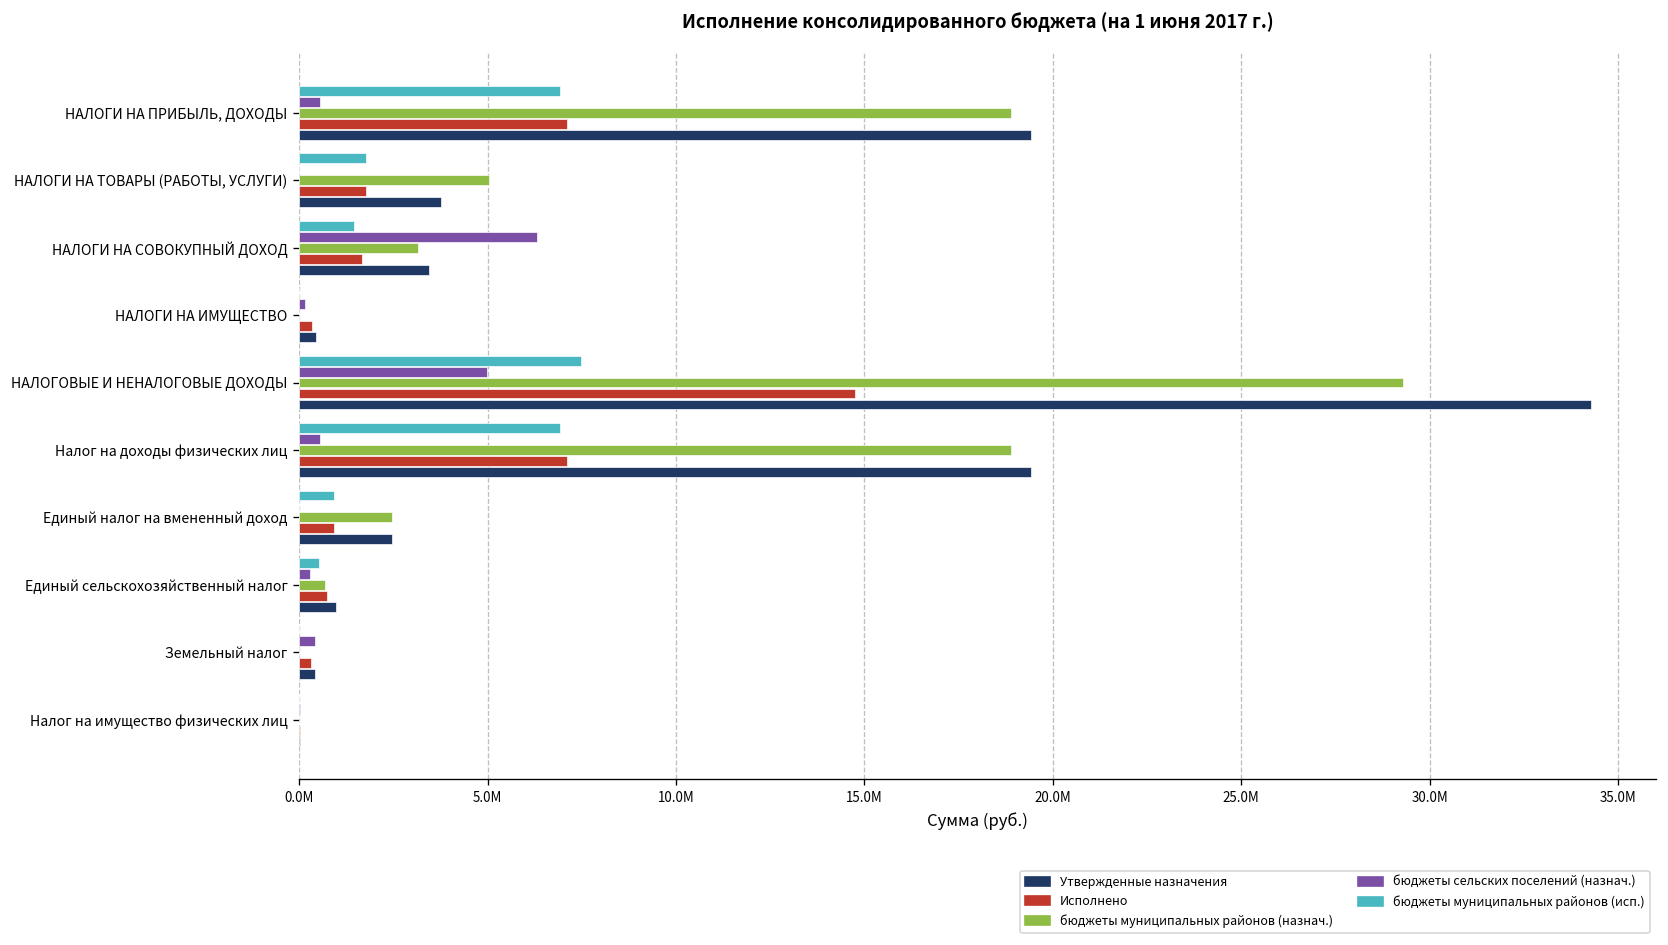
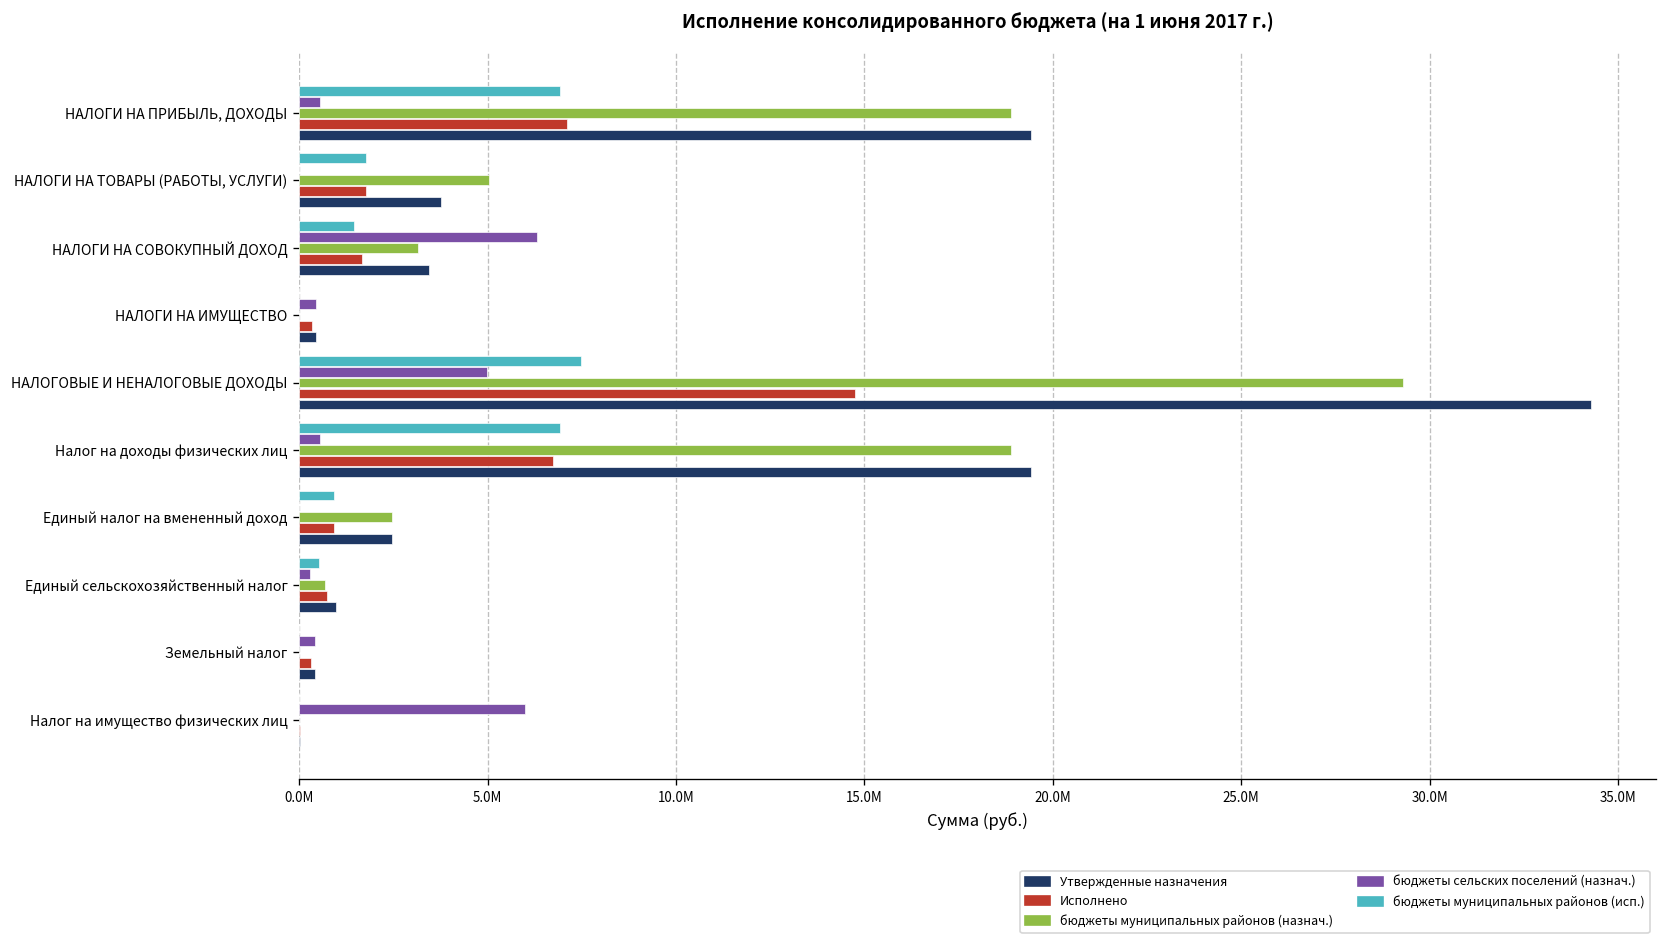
  {
    "Утвержденные назначения": {
      "НАЛОГИ НА ПРИБЫЛЬ, ДОХОДЫ": 19400000,
      "НАЛОГИ НА ТОВАРЫ (РАБОТЫ, УСЛУГИ)": 3800000,
      "НАЛОГИ НА СОВОКУПНЫЙ ДОХОД": 3500000,
      "НАЛОГИ НА ИМУЩЕСТВО": 400000,
      "НАЛОГОВЫЕ И НЕНАЛОГОВЫЕ ДОХОДЫ": 34300000,
      "Налог на доходы физических лиц": 19400000,
      "Единый налог на вмененный доход": 2500000,
      "Единый сельскохозяйственный налог": 1000000,
      "Земельный налог": 400000
    },
    "Исполнено": {
      "НАЛОГИ НА ПРИБЫЛЬ, ДОХОДЫ": 7100000,
      "НАЛОГИ НА ТОВАРЫ (РАБОТЫ, УСЛУГИ)": 1800000,
      "НАЛОГИ НА СОВОКУПНЫЙ ДОХОД": 1700000,
      "НАЛОГИ НА ИМУЩЕСТВО": 300000,
      "НАЛОГОВЫЕ И НЕНАЛОГОВЫЕ ДОХОДЫ": 14700000,
-     "Налог на доходы физических лиц": 7100000,
+     "Налог на доходы физических лиц": 6700000,
      "Единый налог на вмененный доход": 900000,
      "Единый сельскохозяйственный налог": 700000,
      "Земельный налог": 300000
    },
    "бюджеты муниципальных районов (назнач.)": {
      "НАЛОГИ НА ПРИБЫЛЬ, ДОХОДЫ": 18900000,
      "НАЛОГИ НА ТОВАРЫ (РАБОТЫ, УСЛУГИ)": 5000000,
      "НАЛОГИ НА СОВОКУПНЫЙ ДОХОД": 3200000,
      "НАЛОГИ НА ИМУЩЕСТВО": 0,
      "НАЛОГОВЫЕ И НЕНАЛОГОВЫЕ ДОХОДЫ": 29300000,
      "Налог на доходы физических лиц": 18900000,
      "Единый налог на вмененный доход": 2500000,
      "Единый сельскохозяйственный налог": 700000,
      "Земельный налог": 0,
      "Налог на имущество физических лиц": 0
    },
    "бюджеты сельских поселений (назнач.)": {
      "НАЛОГИ НА ПРИБЫЛЬ, ДОХОДЫ": 500000,
      "НАЛОГИ НА ТОВАРЫ (РАБОТЫ, УСЛУГИ)": 0,
      "НАЛОГИ НА СОВОКУПНЫЙ ДОХОД": 6300000,
-     "НАЛОГИ НА ИМУЩЕСТВО": 100000,
+     "НАЛОГИ НА ИМУЩЕСТВО": 400000,
      "НАЛОГОВЫЕ И НЕНАЛОГОВЫЕ ДОХОДЫ": 5000000,
      "Налог на доходы физических лиц": 500000,
      "Единый налог на вмененный доход": 0,
      "Единый сельскохозяйственный налог": 300000,
      "Земельный налог": 400000,
-     "Налог на имущество физических лиц": 0
+     "Налог на имущество физических лиц": 6000000
    },
    "бюджеты муниципальных районов (исп.)": {
      "НАЛОГИ НА ПРИБЫЛЬ, ДОХОДЫ": 6900000,
      "НАЛОГИ НА ТОВАРЫ (РАБОТЫ, УСЛУГИ)": 1800000,
      "НАЛОГИ НА СОВОКУПНЫЙ ДОХОД": 1500000,
      "НАЛОГИ НА ИМУЩЕСТВО": 0,
      "НАЛОГОВЫЕ И НЕНАЛОГОВЫЕ ДОХОДЫ": 7500000,
      "Налог на доходы физических лиц": 6900000,
      "Единый налог на вмененный доход": 900000,
      "Единый сельскохозяйственный налог": 500000,
      "Земельный налог": 0,
      "Налог на имущество физических лиц": 0
    }
  }
